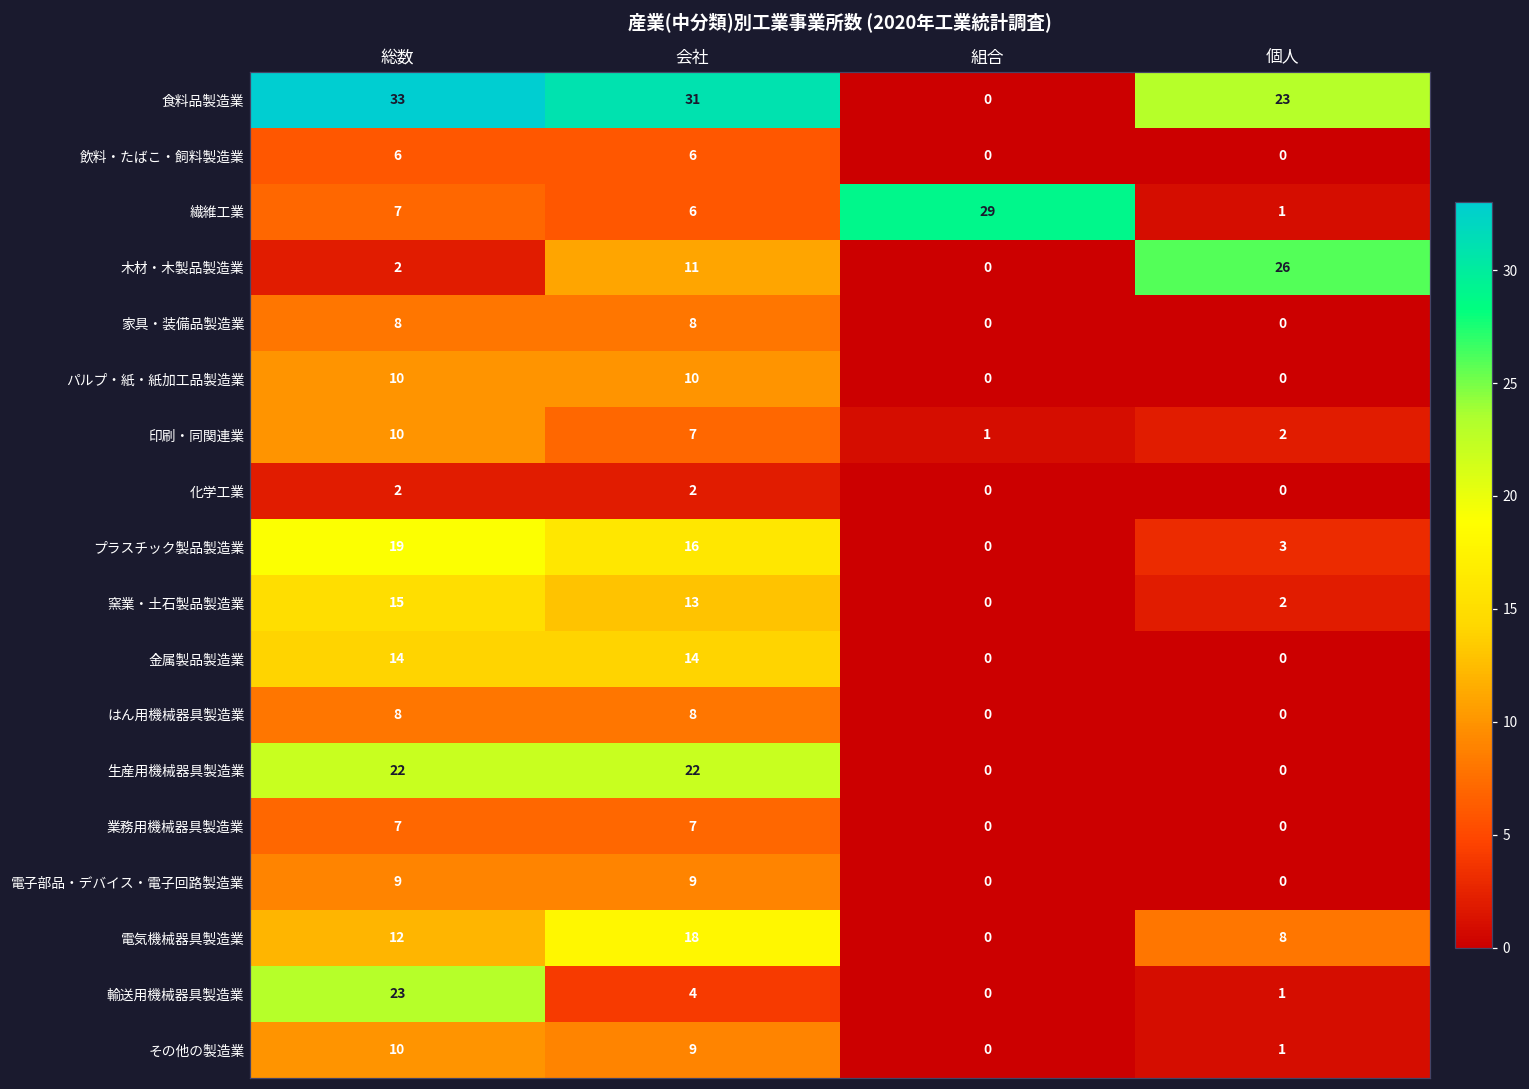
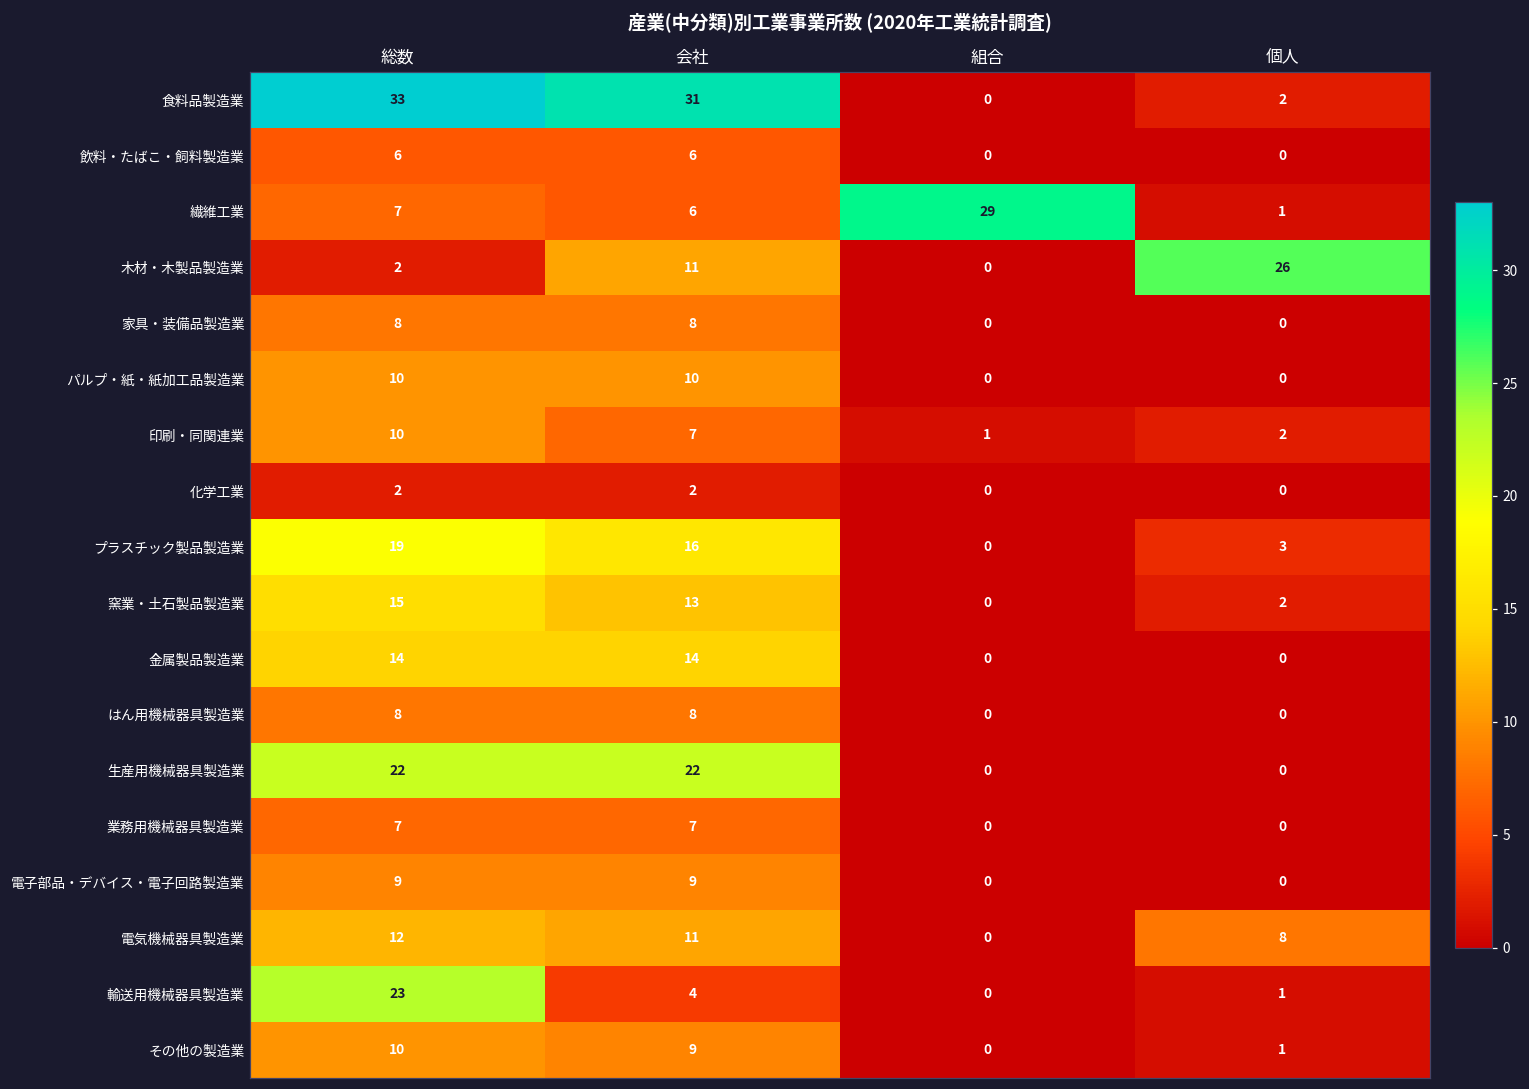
  {
    "食料品製造業": {
      "総数": 33,
      "会社": 31,
      "組合": 0,
-     "個人": 23
+     "個人": 2
    },
    "飲料・たばこ・飼料製造業": {
      "総数": 6,
      "会社": 6,
      "組合": 0,
      "個人": 0
    },
    "繊維工業": {
      "総数": 7,
      "会社": 6,
      "組合": 29,
      "個人": 1
    },
    "木材・木製品製造業": {
      "総数": 2,
      "会社": 11,
      "組合": 0,
      "個人": 26
    },
    "家具・装備品製造業": {
      "総数": 8,
      "会社": 8,
      "組合": 0,
      "個人": 0
    },
    "パルプ・紙・紙加工品製造業": {
      "総数": 10,
      "会社": 10,
      "組合": 0,
      "個人": 0
    },
    "印刷・同関連業": {
      "総数": 10,
      "会社": 7,
      "組合": 1,
      "個人": 2
    },
    "化学工業": {
      "総数": 2,
      "会社": 2,
      "組合": 0,
      "個人": 0
    },
    "プラスチック製品製造業": {
      "総数": 19,
      "会社": 16,
      "組合": 0,
      "個人": 3
    },
    "窯業・土石製品製造業": {
      "総数": 15,
      "会社": 13,
      "組合": 0,
      "個人": 2
    },
    "金属製品製造業": {
      "総数": 14,
      "会社": 14,
      "組合": 0,
      "個人": 0
    },
    "はん用機械器具製造業": {
      "総数": 8,
      "会社": 8,
      "組合": 0,
      "個人": 0
    },
    "生産用機械器具製造業": {
      "総数": 22,
      "会社": 22,
      "組合": 0,
      "個人": 0
    },
    "業務用機械器具製造業": {
      "総数": 7,
      "会社": 7,
      "組合": 0,
      "個人": 0
    },
    "電子部品・デバイス・電子回路製造業": {
      "総数": 9,
      "会社": 9,
      "組合": 0,
      "個人": 0
    },
    "電気機械器具製造業": {
      "総数": 12,
-     "会社": 18,
+     "会社": 11,
      "組合": 0,
      "個人": 8
    },
    "輸送用機械器具製造業": {
      "総数": 23,
      "会社": 4,
      "組合": 0,
      "個人": 1
    },
    "その他の製造業": {
      "総数": 10,
      "会社": 9,
      "組合": 0,
      "個人": 1
    }
  }
